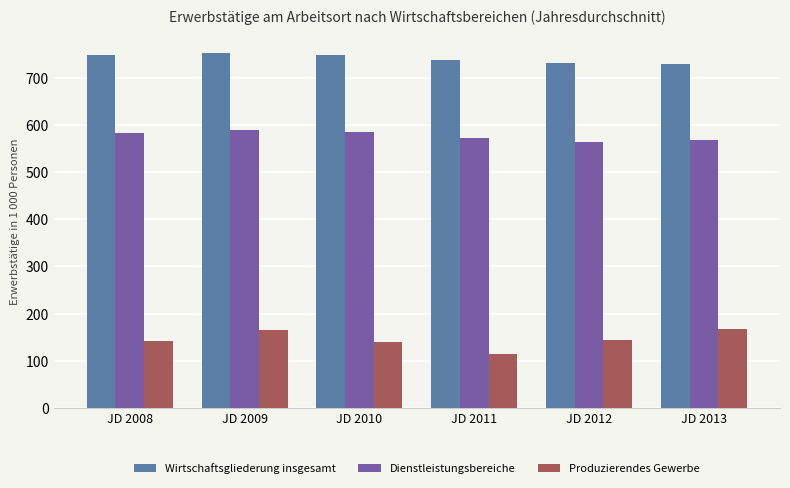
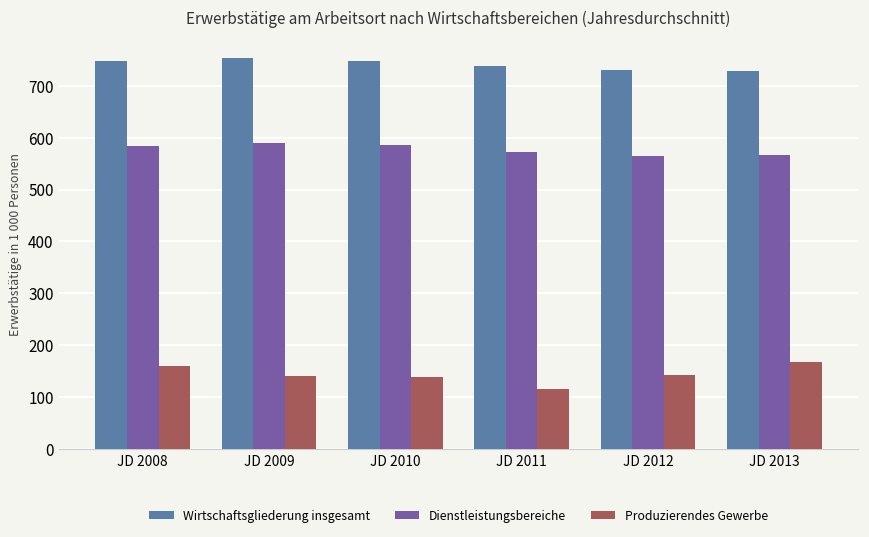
  {
    "Produzierendes Gewerbe": {
-     "JD 2008": 140,
-     "JD 2009": 170,
+     "JD 2008": 160,
+     "JD 2009": 140,
      "JD 2010": 140,
      "JD 2011": 120,
      "JD 2012": 140,
      "JD 2013": 170
    }
  }
